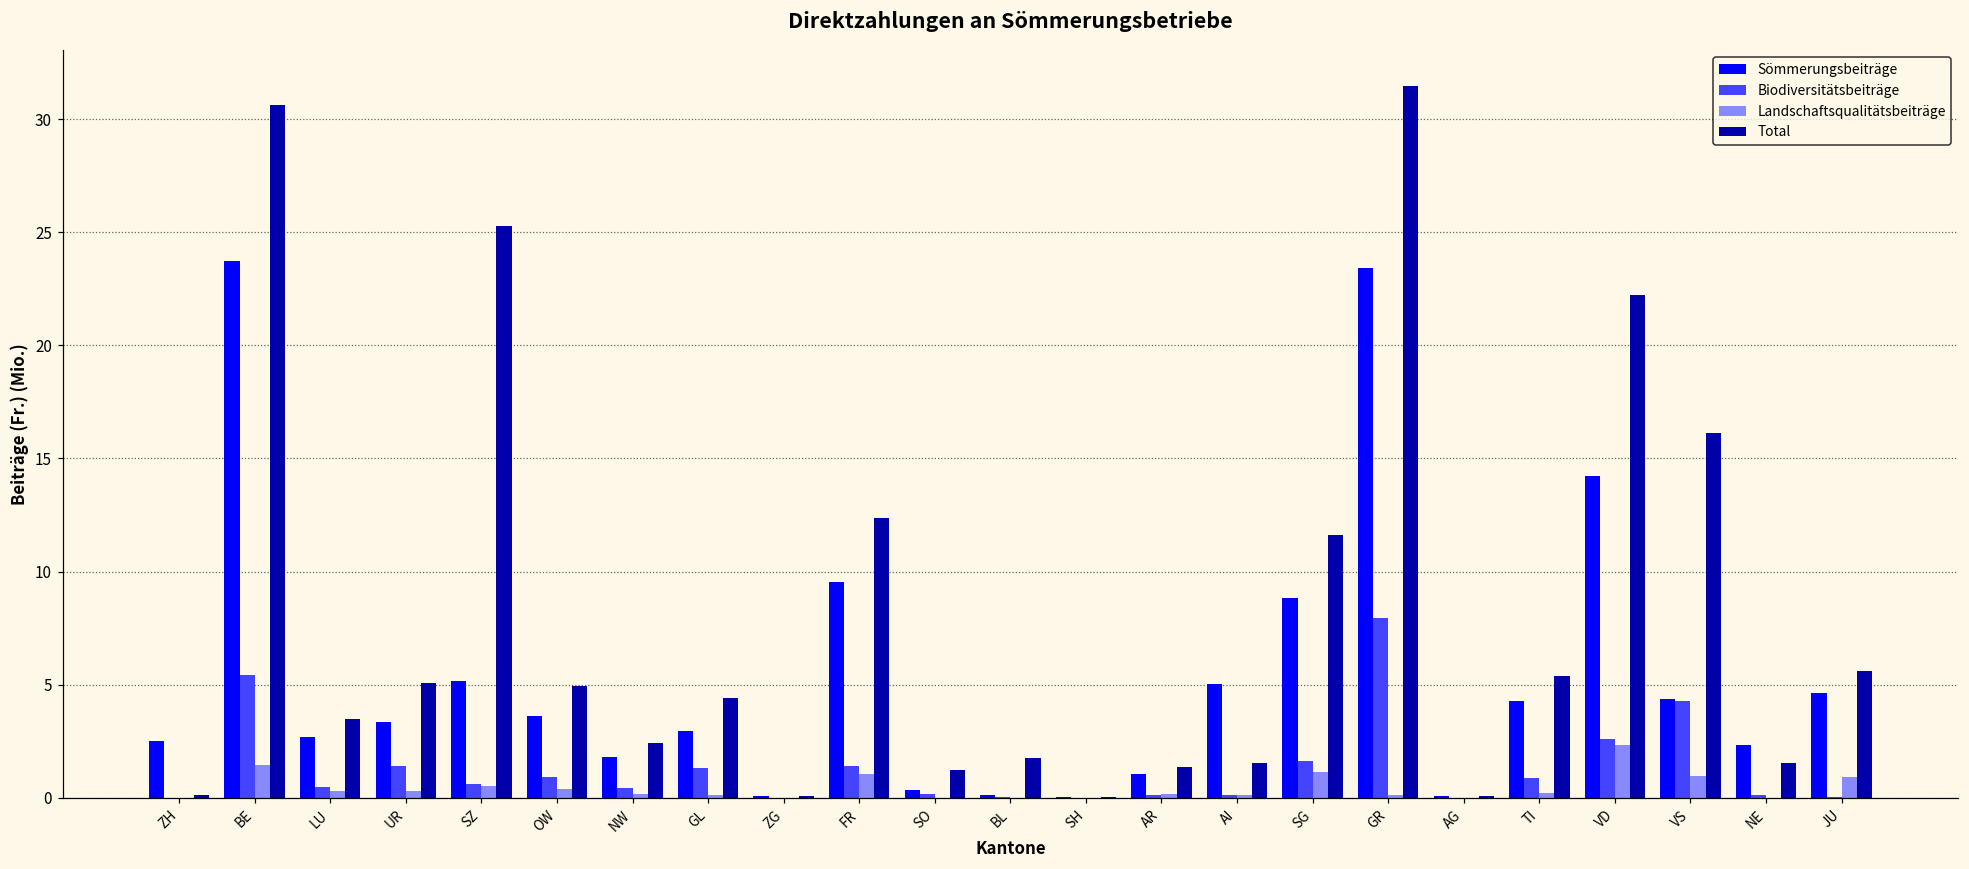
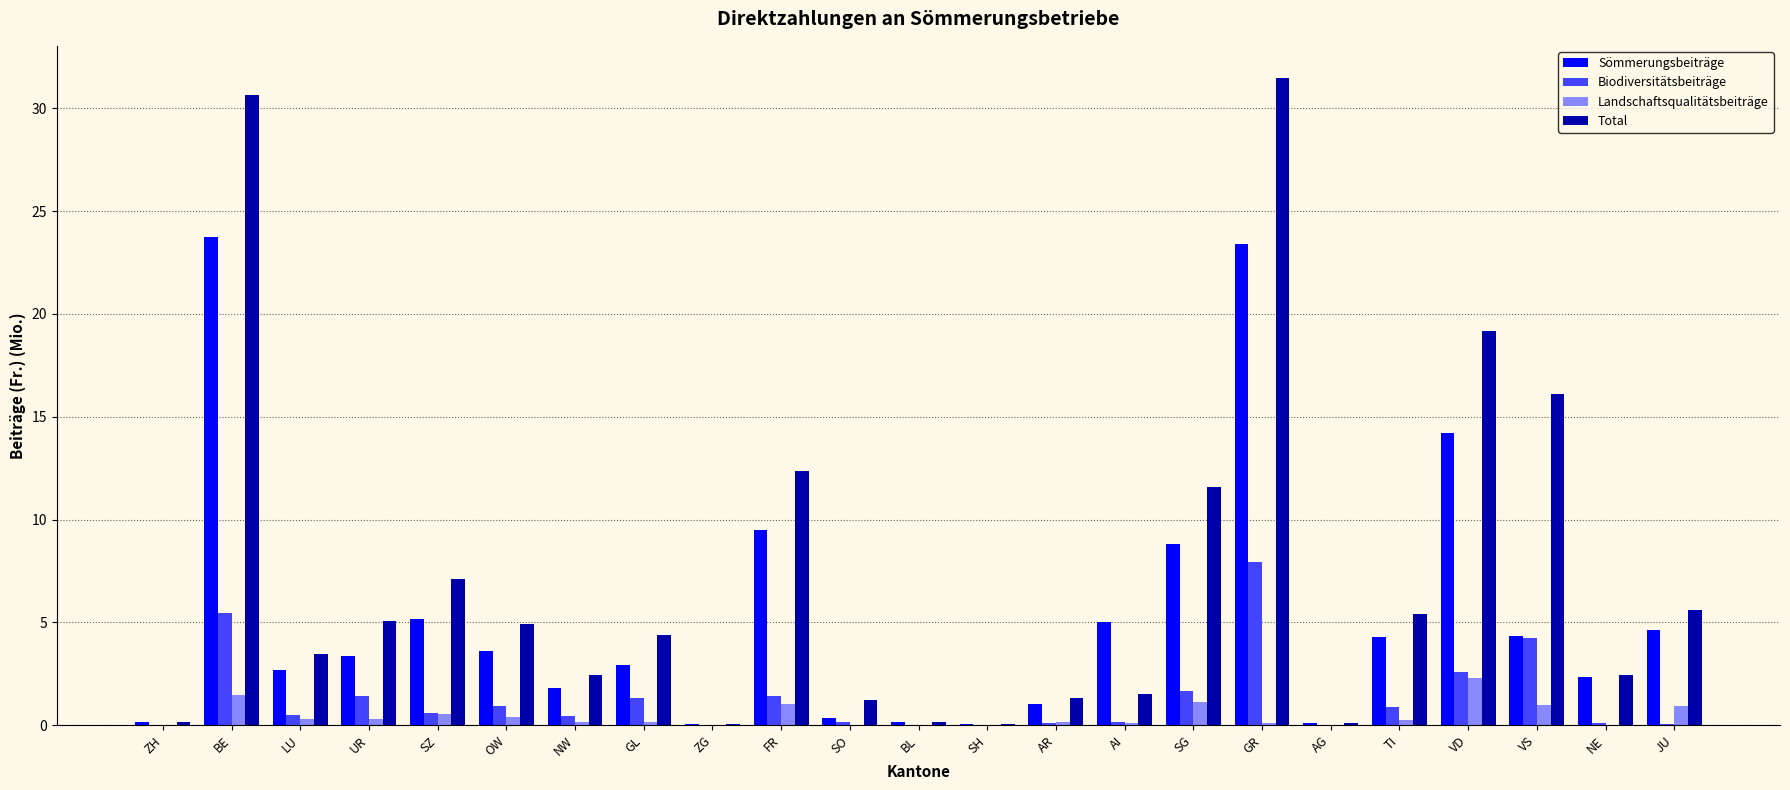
  {
    "Sömmerungsbeiträge": {
-     "ZH": 2.5,
+     "ZH": 0.1,
      "BE": 23.7,
      "LU": 2.7,
      "UR": 3.4,
      "SZ": 5.2,
      "OW": 3.6,
      "NW": 1.8,
      "GL": 2.9,
      "FR": 9.5,
      "SO": 0.3,
      "BL": 0.1,
      "AR": 1.0,
      "AI": 5.0,
      "SG": 8.8,
      "GR": 23.4,
      "TI": 4.3,
      "VD": 14.2,
      "VS": 4.4,
      "NE": 2.3,
      "JU": 4.6
    },
    "Biodiversitätsbeiträge": {
      "BE": 5.4,
      "LU": 0.5,
      "UR": 1.4,
      "SZ": 0.6,
      "OW": 0.9,
      "NW": 0.4,
      "GL": 1.3,
      "FR": 1.4,
      "SO": 0.2,
      "AR": 0.1,
      "AI": 0.1,
      "SG": 1.6,
      "GR": 7.9,
      "AG": 0.0,
      "TI": 0.9,
      "VD": 2.6,
      "VS": 4.3,
      "NE": 0.1
    },
    "Landschaftsqualitätsbeiträge": {
      "ZH": 0.0,
      "BE": 1.5,
      "LU": 0.3,
      "UR": 0.3,
      "SZ": 0.5,
      "OW": 0.4,
      "NW": 0.2,
      "GL": 0.1,
      "FR": 1.0,
      "SO": 0.0,
      "BL": 0.0,
      "SH": 0.0,
      "AR": 0.2,
      "AI": 0.1,
      "SG": 1.1,
      "TI": 0.2,
      "VD": 2.3,
      "VS": 1.0,
      "NE": 0.0,
      "JU": 0.9
    },
    "Total": {
      "ZH": 0.1,
      "BE": 30.6,
      "LU": 3.5,
      "UR": 5.1,
-     "SZ": 25.3,
+     "SZ": 7.1,
      "OW": 4.9,
      "NW": 2.4,
      "GL": 4.4,
      "FR": 12.4,
      "SO": 1.2,
-     "BL": 1.8,
+     "BL": 0.2,
      "AR": 1.3,
      "AI": 1.5,
      "SG": 11.6,
      "GR": 31.5,
      "TI": 5.4,
-     "VD": 22.2,
+     "VD": 19.2,
      "VS": 16.1,
-     "NE": 1.5,
+     "NE": 2.5,
      "JU": 5.6
    }
  }
